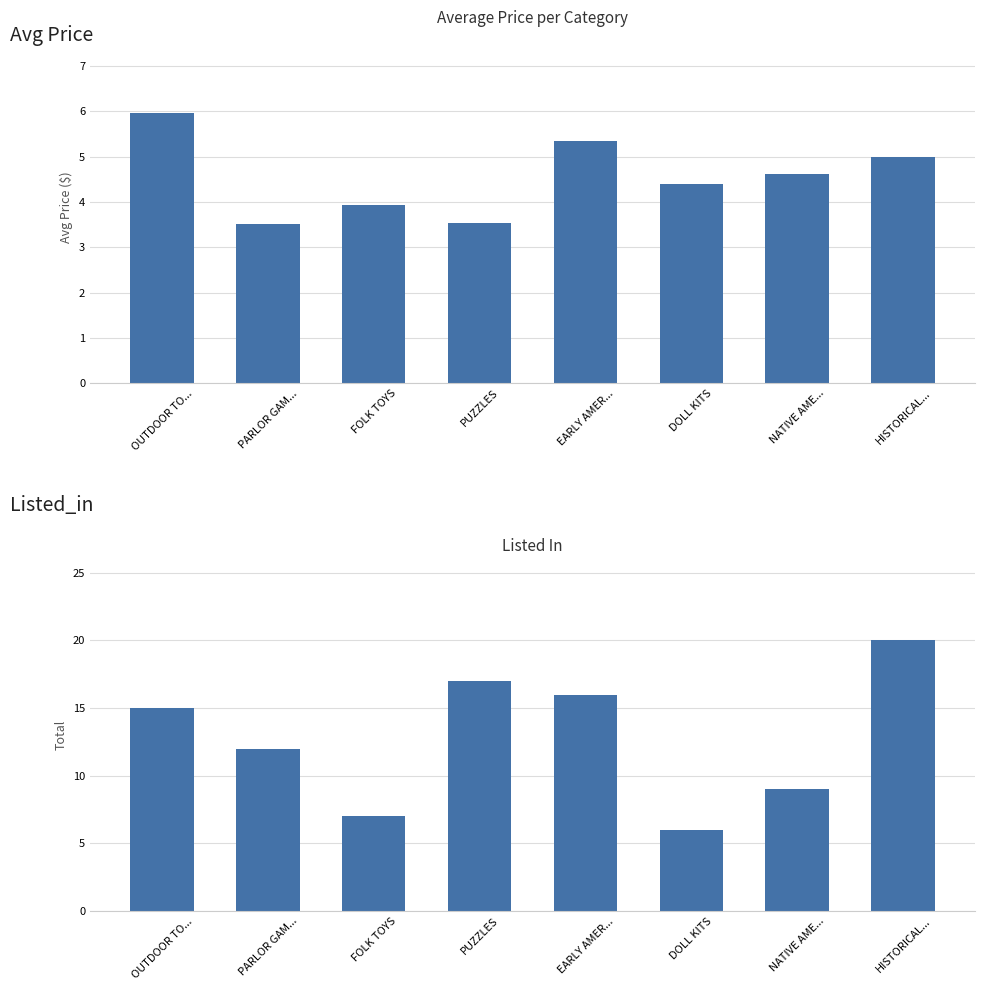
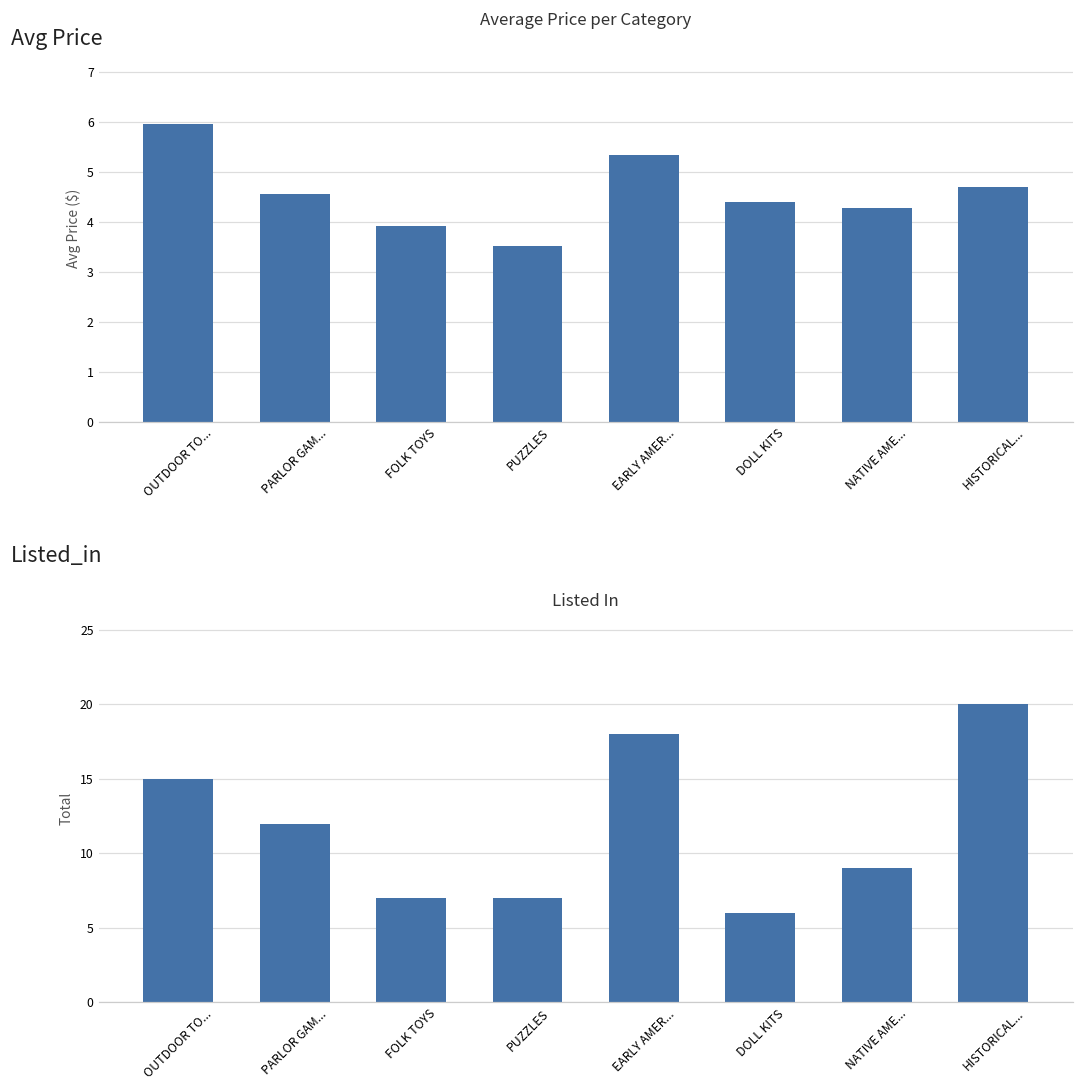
  {
    "Average Price per Category": {
      "OUTDOOR TO...": 6.0,
-     "PARLOR GAM...": 3.5,
+     "PARLOR GAM...": 4.6,
      "FOLK TOYS": 3.9,
      "PUZZLES": 3.5,
      "EARLY AMER...": 5.3,
      "DOLL KITS": 4.4,
-     "NATIVE AME...": 4.6,
-     "HISTORICAL...": 5.0
+     "NATIVE AME...": 4.3,
+     "HISTORICAL...": 4.7
    },
    "Listed In": {
      "OUTDOOR TO...": 15,
      "PARLOR GAM...": 12,
      "FOLK TOYS": 7,
-     "PUZZLES": 17,
-     "EARLY AMER...": 16,
+     "PUZZLES": 7,
+     "EARLY AMER...": 18,
      "DOLL KITS": 6,
      "NATIVE AME...": 9,
      "HISTORICAL...": 20
    }
  }
